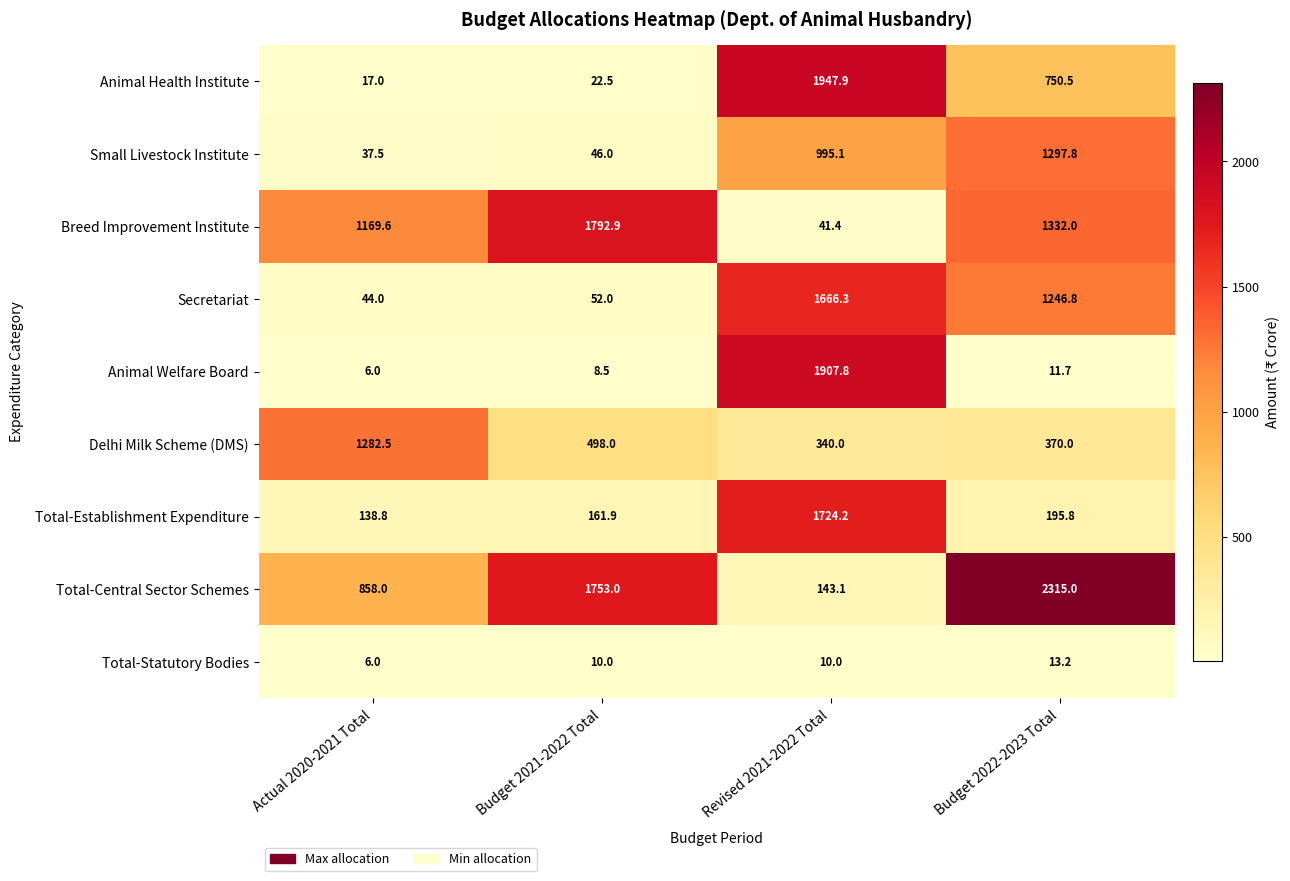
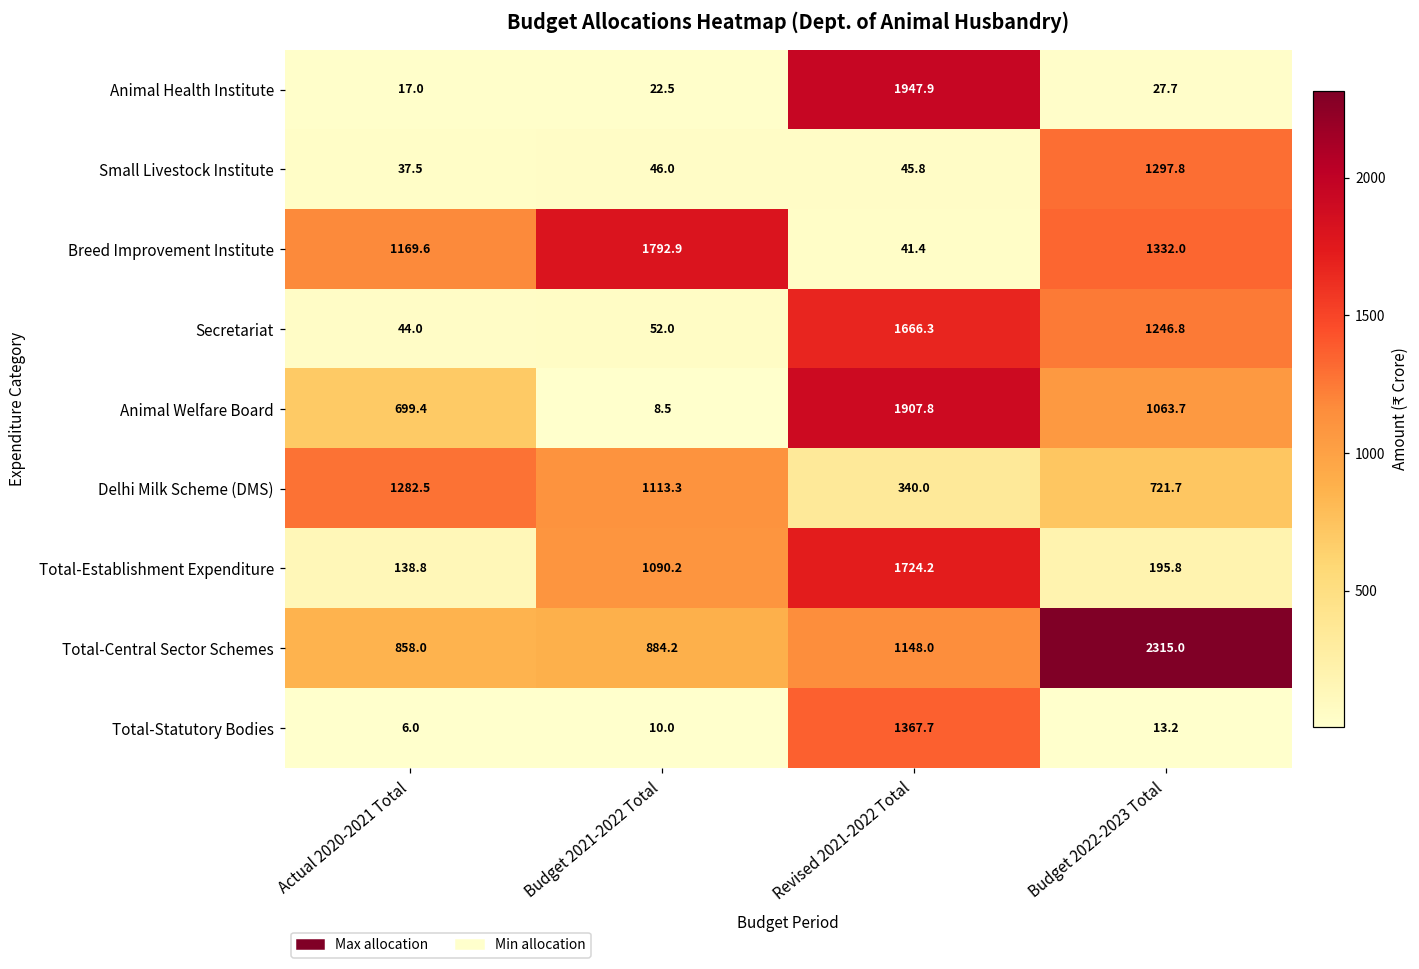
  {
    "Animal Health Institute": {
      "Actual 2020-2021 Total": 17.0,
      "Budget 2021-2022 Total": 22.5,
      "Revised 2021-2022 Total": 1947.9,
-     "Budget 2022-2023 Total": 750.5
+     "Budget 2022-2023 Total": 27.7
    },
    "Small Livestock Institute": {
      "Actual 2020-2021 Total": 37.5,
      "Budget 2021-2022 Total": 46.0,
-     "Revised 2021-2022 Total": 995.1,
+     "Revised 2021-2022 Total": 45.8,
      "Budget 2022-2023 Total": 1297.8
    },
    "Breed Improvement Institute": {
      "Actual 2020-2021 Total": 1169.6,
      "Budget 2021-2022 Total": 1792.9,
      "Revised 2021-2022 Total": 41.4,
      "Budget 2022-2023 Total": 1332.0
    },
    "Secretariat": {
      "Actual 2020-2021 Total": 44.0,
      "Budget 2021-2022 Total": 52.0,
      "Revised 2021-2022 Total": 1666.3,
      "Budget 2022-2023 Total": 1246.8
    },
    "Animal Welfare Board": {
-     "Actual 2020-2021 Total": 6.0,
+     "Actual 2020-2021 Total": 699.4,
      "Budget 2021-2022 Total": 8.5,
      "Revised 2021-2022 Total": 1907.8,
-     "Budget 2022-2023 Total": 11.7
+     "Budget 2022-2023 Total": 1063.7
    },
    "Delhi Milk Scheme (DMS)": {
      "Actual 2020-2021 Total": 1282.5,
-     "Budget 2021-2022 Total": 498.0,
+     "Budget 2021-2022 Total": 1113.3,
      "Revised 2021-2022 Total": 340.0,
-     "Budget 2022-2023 Total": 370.0
+     "Budget 2022-2023 Total": 721.7
    },
    "Total-Establishment Expenditure": {
      "Actual 2020-2021 Total": 138.8,
-     "Budget 2021-2022 Total": 161.9,
+     "Budget 2021-2022 Total": 1090.2,
      "Revised 2021-2022 Total": 1724.2,
      "Budget 2022-2023 Total": 195.8
    },
    "Total-Central Sector Schemes": {
      "Actual 2020-2021 Total": 858.0,
-     "Budget 2021-2022 Total": 1753.0,
-     "Revised 2021-2022 Total": 143.1,
+     "Budget 2021-2022 Total": 884.2,
+     "Revised 2021-2022 Total": 1148.0,
      "Budget 2022-2023 Total": 2315.0
    },
    "Total-Statutory Bodies": {
      "Actual 2020-2021 Total": 6.0,
      "Budget 2021-2022 Total": 10.0,
-     "Revised 2021-2022 Total": 10.0,
+     "Revised 2021-2022 Total": 1367.7,
      "Budget 2022-2023 Total": 13.2
    }
  }
